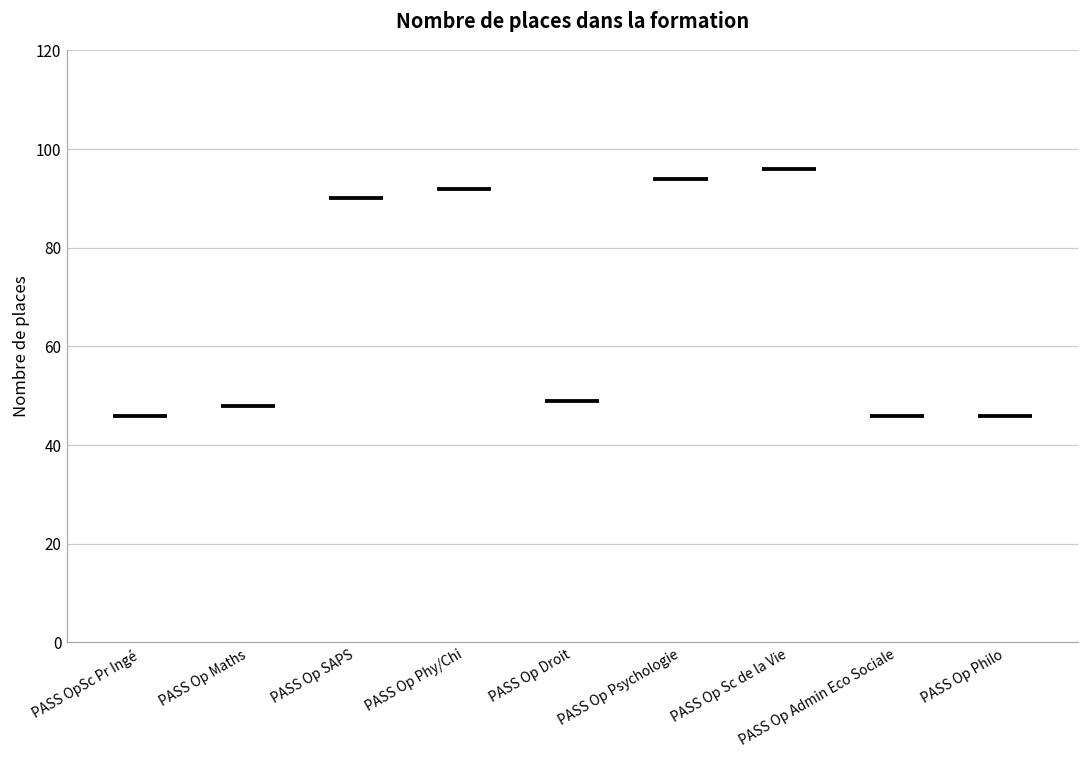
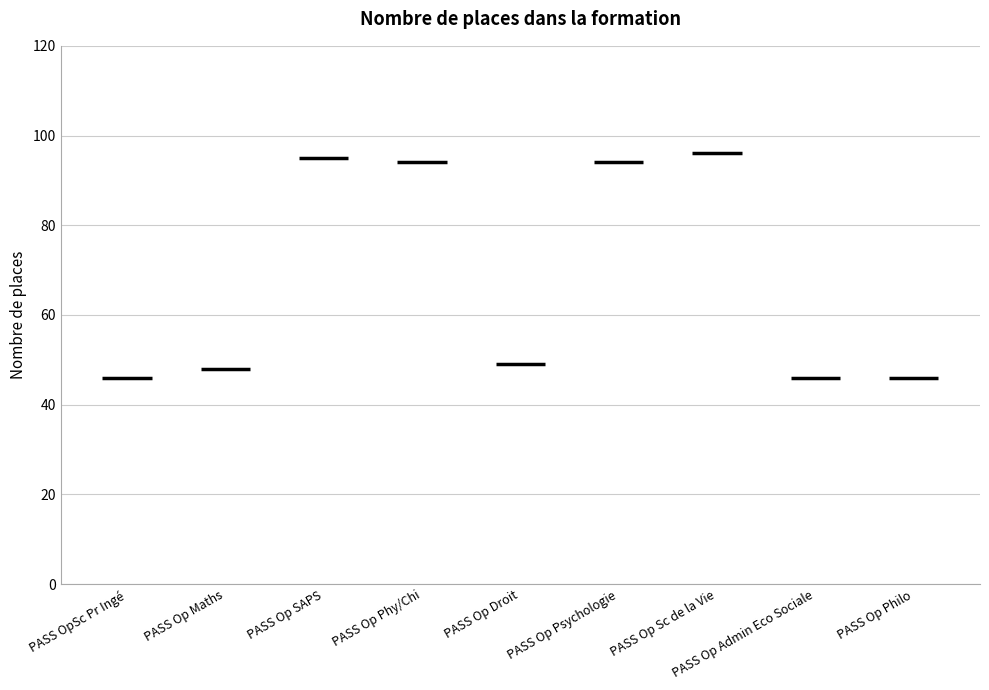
  {
    "PASS OpSc Pr Ingé": 46,
    "PASS Op Maths": 48,
-   "PASS Op SAPS": 90,
-   "PASS Op Phy/Chi": 92,
+   "PASS Op SAPS": 95,
+   "PASS Op Phy/Chi": 94,
    "PASS Op Droit": 49,
    "PASS Op Psychologie": 94,
    "PASS Op Sc de la Vie": 96,
    "PASS Op Admin Eco Sociale": 46,
    "PASS Op Philo": 46
  }
